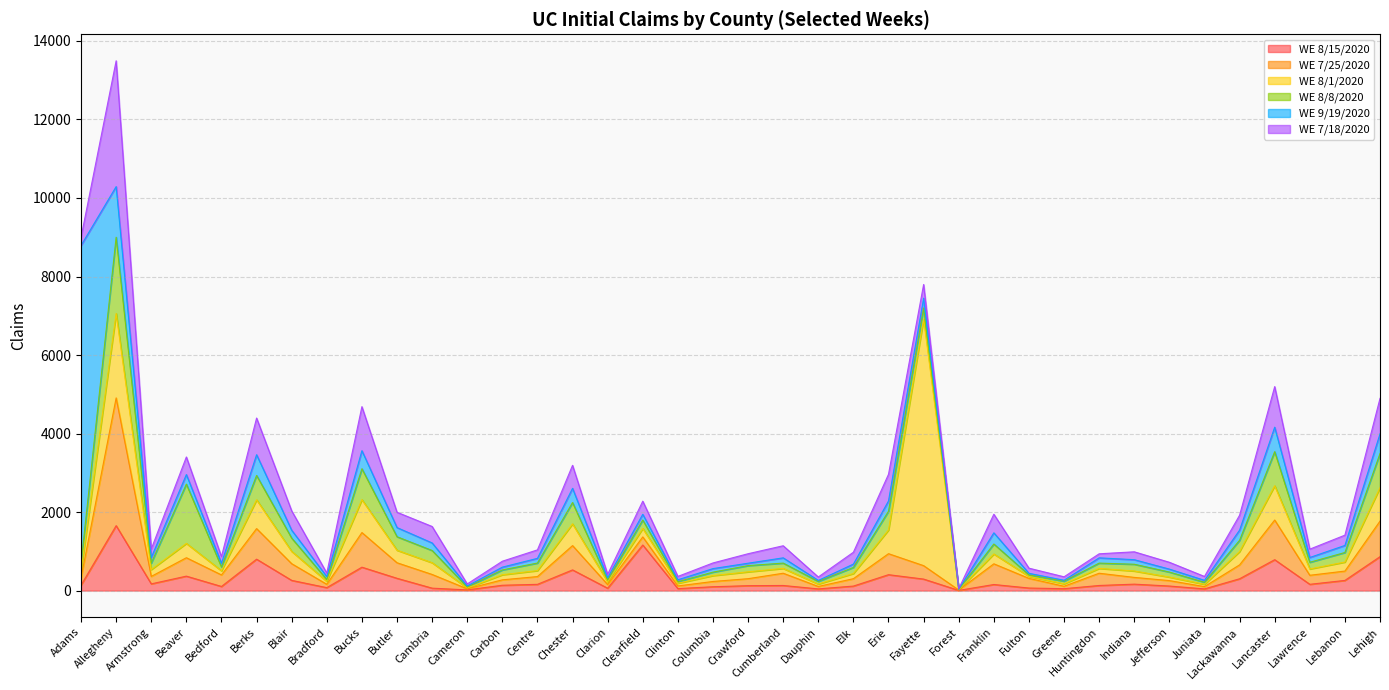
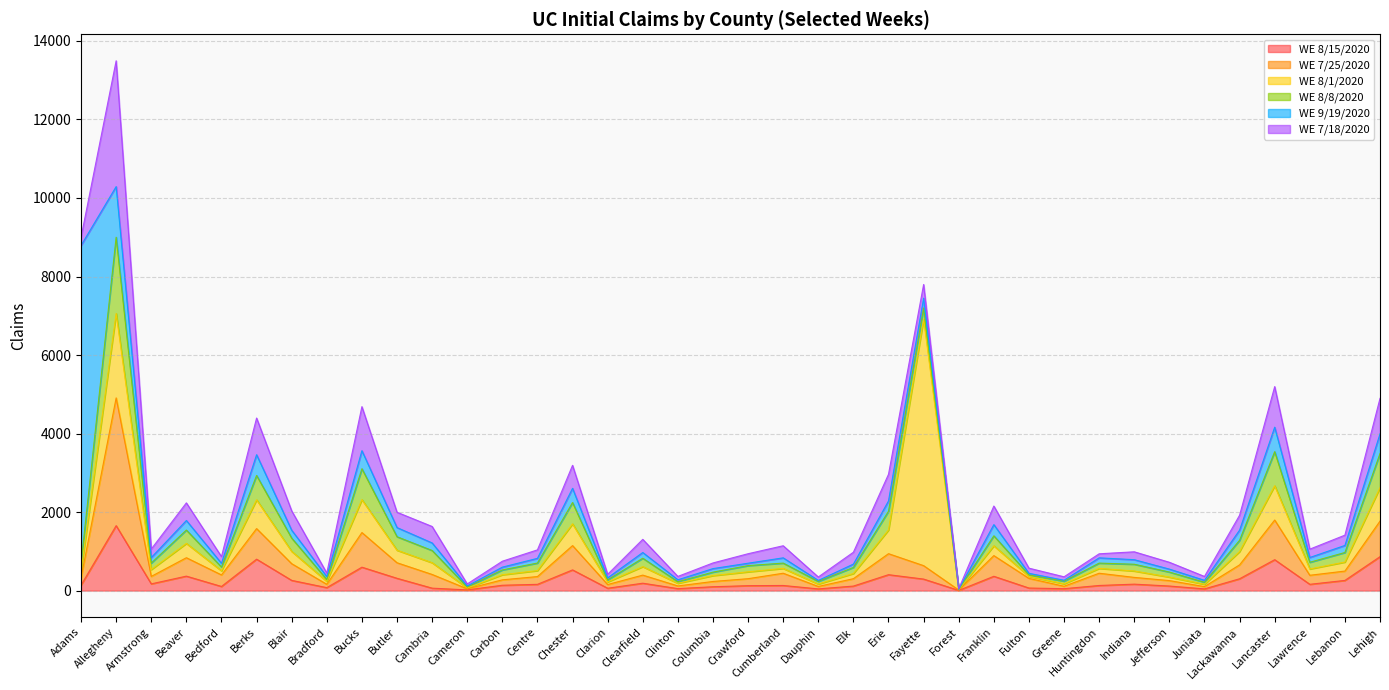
  {
    "WE 8/15/2020": {
      "Adams": 100,
      "Allegheny": 1700,
      "Armstrong": 200,
      "Beaver": 400,
      "Bedford": 100,
      "Berks": 800,
      "Blair": 300,
      "Bradford": 100,
      "Bucks": 600,
      "Butler": 300,
      "Cambria": 100,
      "Carbon": 100,
      "Centre": 200,
      "Chester": 500,
      "Clarion": 100,
-     "Clearfield": 1200,
+     "Clearfield": 200,
      "Clinton": 100,
      "Columbia": 100,
      "Crawford": 100,
      "Cumberland": 100,
      "Elk": 100,
      "Erie": 400,
      "Fayette": 300,
-     "Franklin": 200,
+     "Franklin": 400,
      "Fulton": 100,
      "Huntingdon": 100,
      "Indiana": 200,
      "Jefferson": 100,
      "Lackawanna": 300,
      "Lancaster": 800,
      "Lawrence": 200,
      "Lebanon": 300,
      "Lehigh": 900
    },
    "WE 7/25/2020": {
      "Adams": 200,
      "Allegheny": 3300,
      "Armstrong": 200,
      "Beaver": 500,
      "Bedford": 300,
      "Berks": 800,
      "Blair": 400,
      "Bradford": 100,
      "Bucks": 900,
      "Butler": 400,
      "Cambria": 300,
      "Carbon": 100,
      "Centre": 200,
      "Chester": 600,
      "Clarion": 100,
      "Clearfield": 200,
      "Clinton": 100,
      "Columbia": 100,
      "Crawford": 200,
      "Cumberland": 300,
      "Elk": 200,
      "Erie": 500,
      "Fayette": 300,
      "Franklin": 500,
      "Huntingdon": 300,
      "Indiana": 200,
      "Jefferson": 100,
      "Lackawanna": 400,
      "Lancaster": 1000,
      "Lawrence": 200,
      "Lebanon": 200,
      "Lehigh": 900
    },
    "WE 8/1/2020": {
      "Adams": 200,
      "Allegheny": 2200,
      "Armstrong": 200,
      "Beaver": 400,
      "Bedford": 100,
      "Berks": 700,
      "Blair": 300,
      "Bucks": 800,
      "Butler": 300,
      "Cambria": 300,
      "Carbon": 100,
      "Centre": 200,
      "Chester": 600,
      "Clearfield": 200,
      "Columbia": 200,
      "Crawford": 200,
      "Cumberland": 100,
      "Elk": 100,
      "Erie": 600,
      "Fayette": 6300,
      "Franklin": 300,
      "Huntingdon": 100,
      "Indiana": 200,
      "Jefferson": 100,
      "Lackawanna": 300,
      "Lancaster": 900,
      "Lawrence": 200,
      "Lebanon": 200,
      "Lehigh": 900
    },
    "WE 8/8/2020": {
      "Adams": 200,
      "Allegheny": 1900,
      "Armstrong": 200,
-     "Beaver": 1500,
+     "Beaver": 300,
      "Bedford": 100,
      "Berks": 600,
      "Blair": 300,
      "Bucks": 800,
      "Butler": 300,
      "Cambria": 300,
      "Carbon": 100,
      "Centre": 200,
      "Chester": 500,
      "Clearfield": 200,
      "Columbia": 100,
      "Cumberland": 100,
      "Elk": 200,
      "Erie": 500,
      "Fayette": 300,
      "Franklin": 300,
      "Huntingdon": 100,
      "Indiana": 200,
      "Jefferson": 100,
      "Lackawanna": 300,
      "Lancaster": 900,
      "Lawrence": 200,
      "Lebanon": 200,
      "Lehigh": 900
    },
    "WE 9/19/2020": {
      "Adams": 8100,
      "Allegheny": 1300,
      "Armstrong": 100,
      "Beaver": 200,
      "Bedford": 100,
      "Berks": 500,
      "Blair": 200,
      "Bradford": 100,
      "Bucks": 500,
      "Butler": 200,
      "Cambria": 200,
      "Carbon": 100,
      "Centre": 100,
      "Chester": 400,
      "Clearfield": 100,
      "Columbia": 100,
      "Cumberland": 100,
      "Elk": 100,
      "Erie": 300,
      "Fayette": 200,
      "Franklin": 300,
      "Huntingdon": 100,
      "Indiana": 100,
      "Jefferson": 100,
      "Lackawanna": 300,
      "Lancaster": 600,
      "Lawrence": 100,
      "Lebanon": 200,
      "Lehigh": 500
    },
    "WE 7/18/2020": {
      "Adams": 200,
      "Allegheny": 3200,
      "Armstrong": 200,
      "Beaver": 400,
      "Bedford": 200,
      "Berks": 900,
      "Blair": 500,
      "Bradford": 100,
      "Bucks": 1100,
      "Butler": 400,
      "Cambria": 400,
      "Carbon": 200,
      "Centre": 200,
      "Chester": 600,
      "Clarion": 100,
      "Clearfield": 300,
      "Clinton": 100,
      "Columbia": 100,
      "Crawford": 200,
      "Cumberland": 300,
      "Dauphin": 100,
      "Elk": 300,
      "Erie": 700,
      "Fayette": 300,
      "Franklin": 500,
      "Fulton": 100,
      "Greene": 100,
      "Huntingdon": 100,
      "Indiana": 200,
      "Jefferson": 200,
      "Juniata": 100,
      "Lackawanna": 400,
      "Lancaster": 1000,
      "Lawrence": 200,
      "Lebanon": 300,
      "Lehigh": 900
    }
  }
